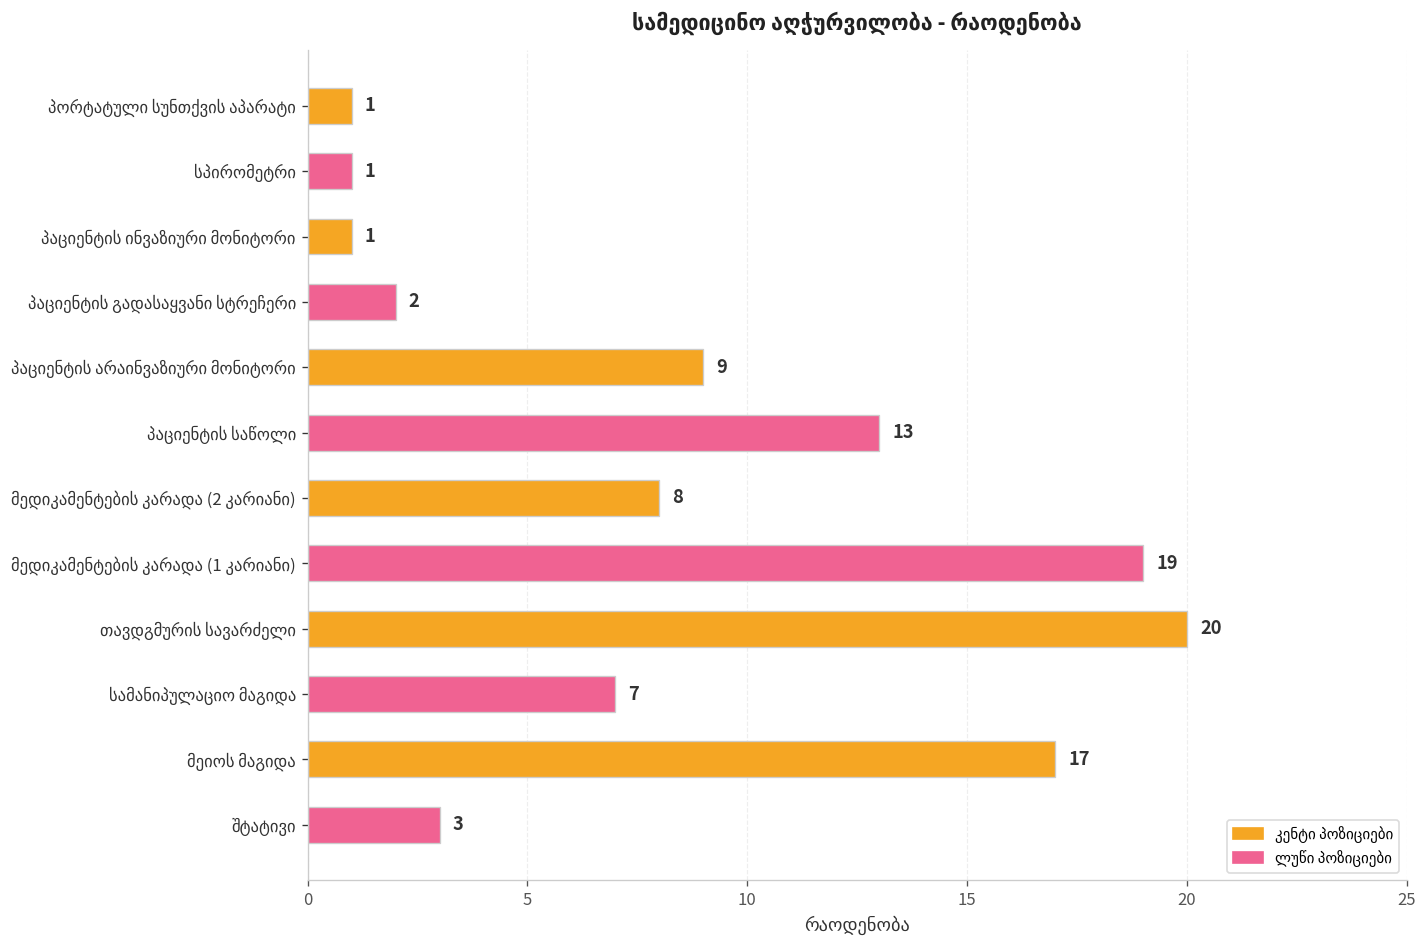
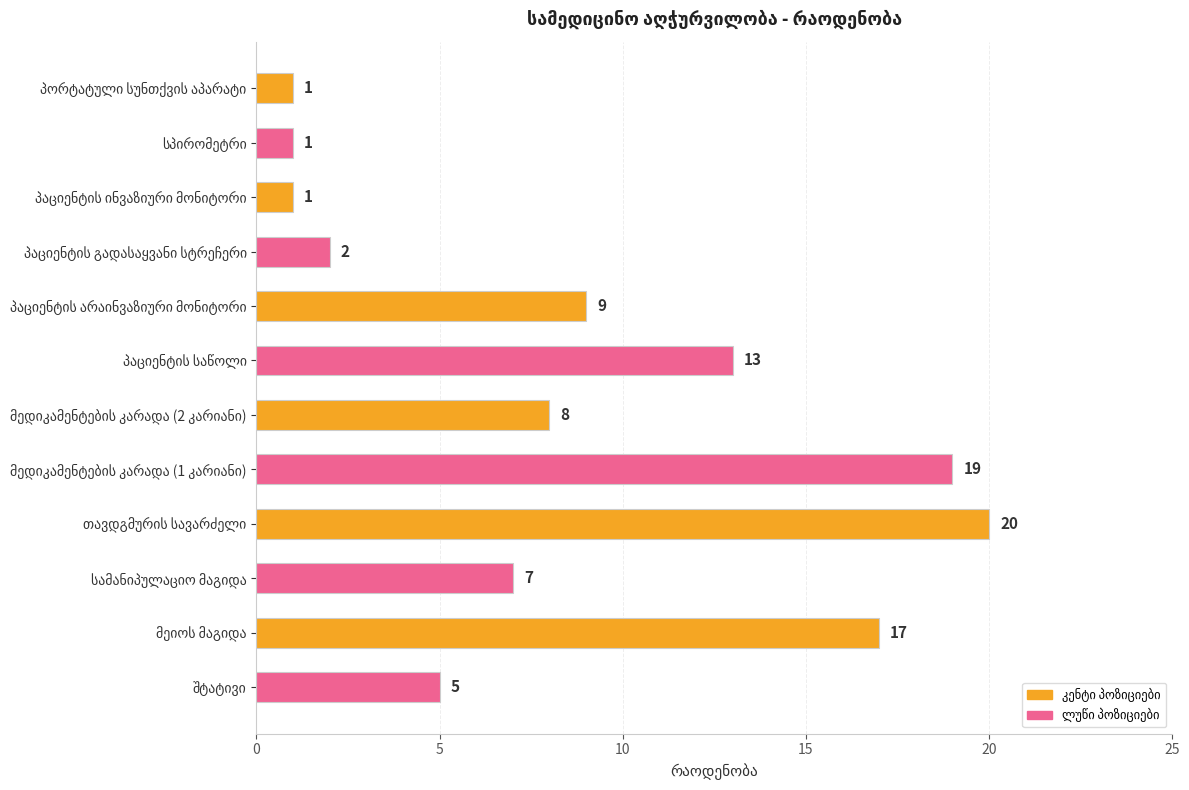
  {
    "პორტატული სუნთქვის აპარატი": 1,
    "სპირომეტრი": 1,
    "პაციენტის ინვაზიური მონიტორი": 1,
    "პაციენტის გადასაყვანი სტრეჩერი": 2,
    "პაციენტის არაინვაზიური მონიტორი": 9,
    "პაციენტის საწოლი": 13,
    "მედიკამენტების კარადა (2 კარიანი)": 8,
    "მედიკამენტების კარადა (1 კარიანი)": 19,
    "თავდგმურის სავარძელი": 20,
    "სამანიპულაციო მაგიდა": 7,
    "მეიოს მაგიდა": 17,
-   "შტატივი": 3
+   "შტატივი": 5
  }
